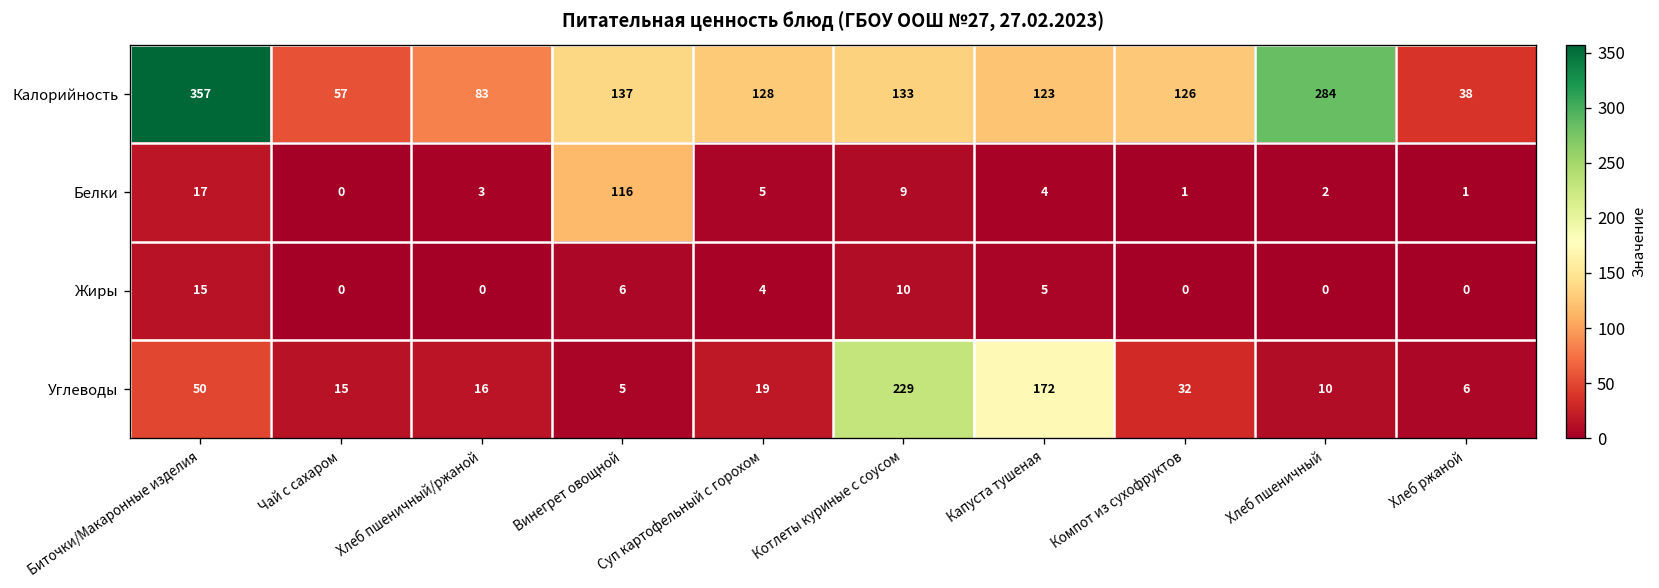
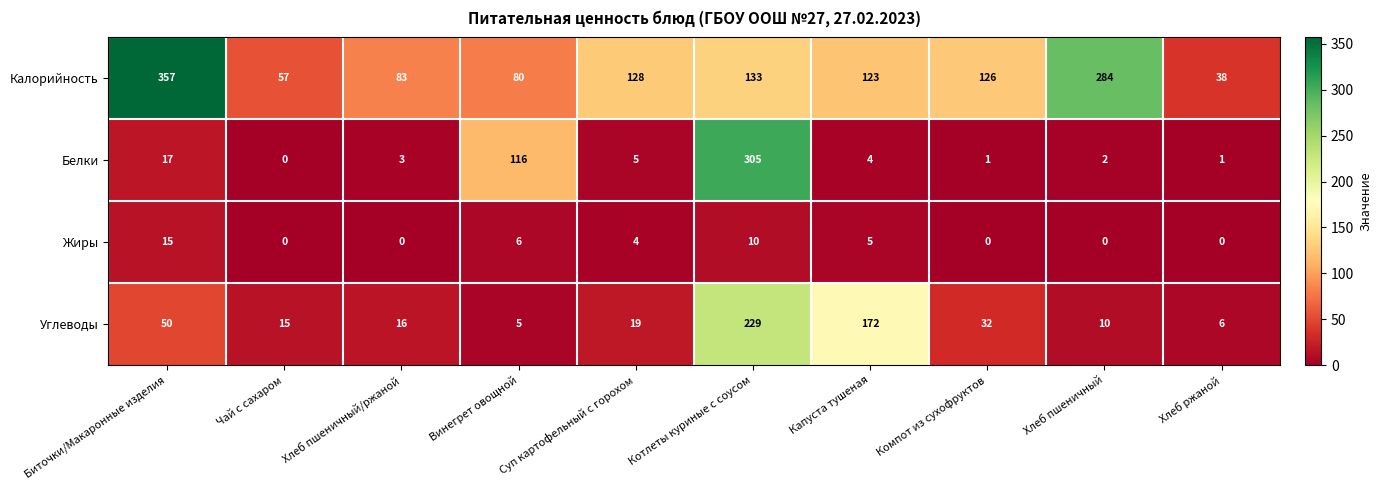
  {
    "Калорийность": {
      "Биточки/Макаронные изделия": 357,
      "Чай с сахаром": 57,
      "Хлеб пшеничный/ржаной": 83,
-     "Винегрет овощной": 137,
+     "Винегрет овощной": 80,
      "Суп картофельный с горохом": 128,
      "Котлеты куриные с соусом": 133,
      "Капуста тушеная": 123,
      "Компот из сухофруктов": 126,
      "Хлеб пшеничный": 284,
      "Хлеб ржаной": 38
    },
    "Белки": {
      "Биточки/Макаронные изделия": 17,
      "Чай с сахаром": 0,
      "Хлеб пшеничный/ржаной": 3,
      "Винегрет овощной": 116,
      "Суп картофельный с горохом": 5,
-     "Котлеты куриные с соусом": 9,
+     "Котлеты куриные с соусом": 305,
      "Капуста тушеная": 4,
      "Компот из сухофруктов": 1,
      "Хлеб пшеничный": 2,
      "Хлеб ржаной": 1
    },
    "Жиры": {
      "Биточки/Макаронные изделия": 15,
      "Чай с сахаром": 0,
      "Хлеб пшеничный/ржаной": 0,
      "Винегрет овощной": 6,
      "Суп картофельный с горохом": 4,
      "Котлеты куриные с соусом": 10,
      "Капуста тушеная": 5,
      "Компот из сухофруктов": 0,
      "Хлеб пшеничный": 0,
      "Хлеб ржаной": 0
    },
    "Углеводы": {
      "Биточки/Макаронные изделия": 50,
      "Чай с сахаром": 15,
      "Хлеб пшеничный/ржаной": 16,
      "Винегрет овощной": 5,
      "Суп картофельный с горохом": 19,
      "Котлеты куриные с соусом": 229,
      "Капуста тушеная": 172,
      "Компот из сухофруктов": 32,
      "Хлеб пшеничный": 10,
      "Хлеб ржаной": 6
    }
  }
